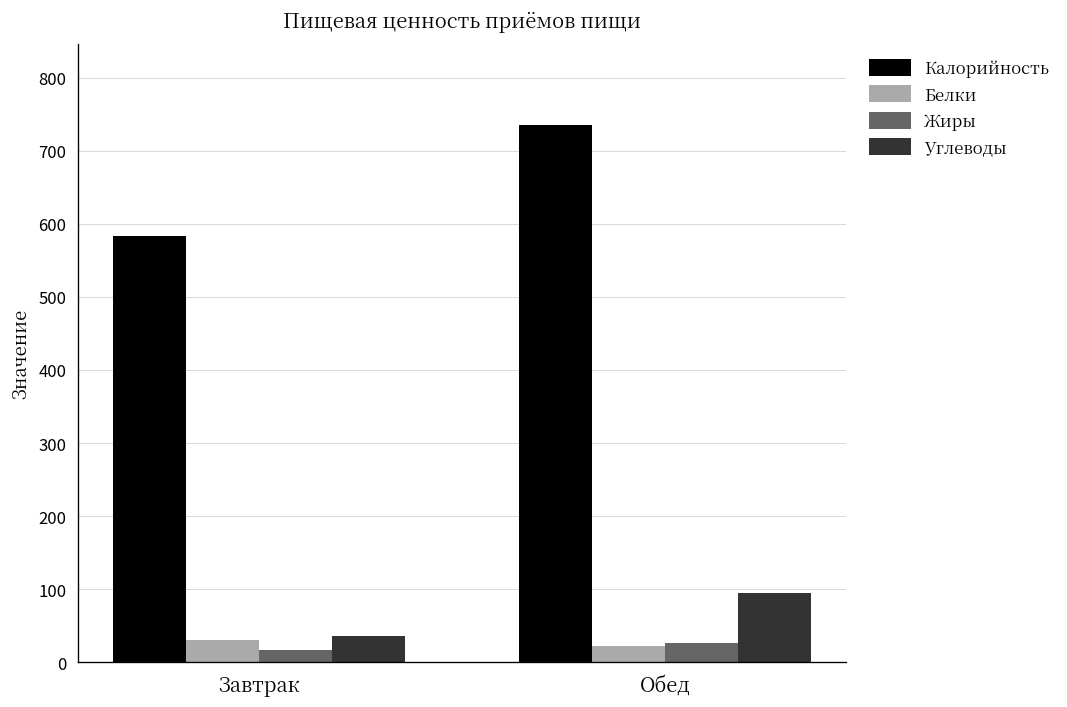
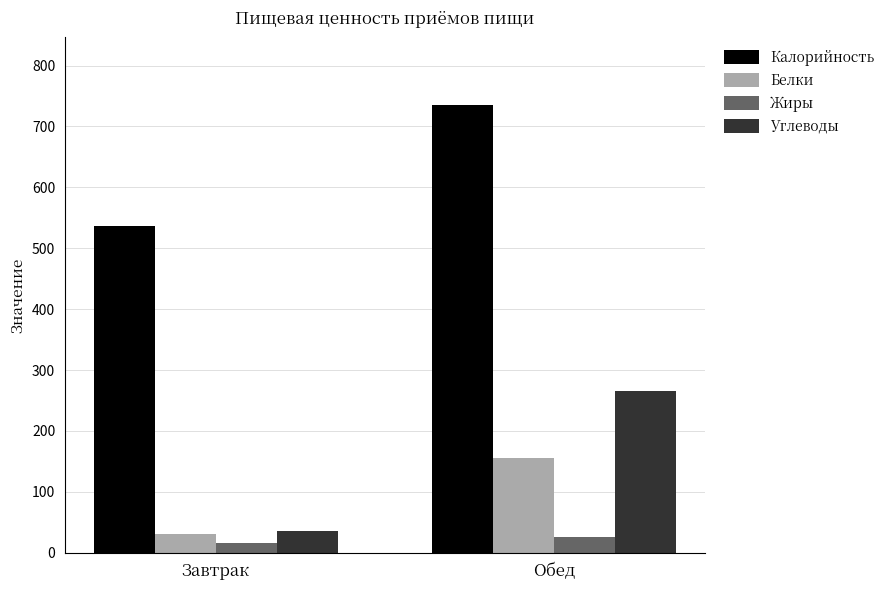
  {
    "Калорийность": {
-     "Завтрак": 580,
+     "Завтрак": 540,
      "Обед": 740
    },
    "Белки": {
      "Завтрак": 30,
-     "Обед": 20
+     "Обед": 160
    },
    "Жиры": {
      "Завтрак": 20,
      "Обед": 30
    },
    "Углеводы": {
      "Завтрак": 40,
-     "Обед": 100
+     "Обед": 270
    }
  }
